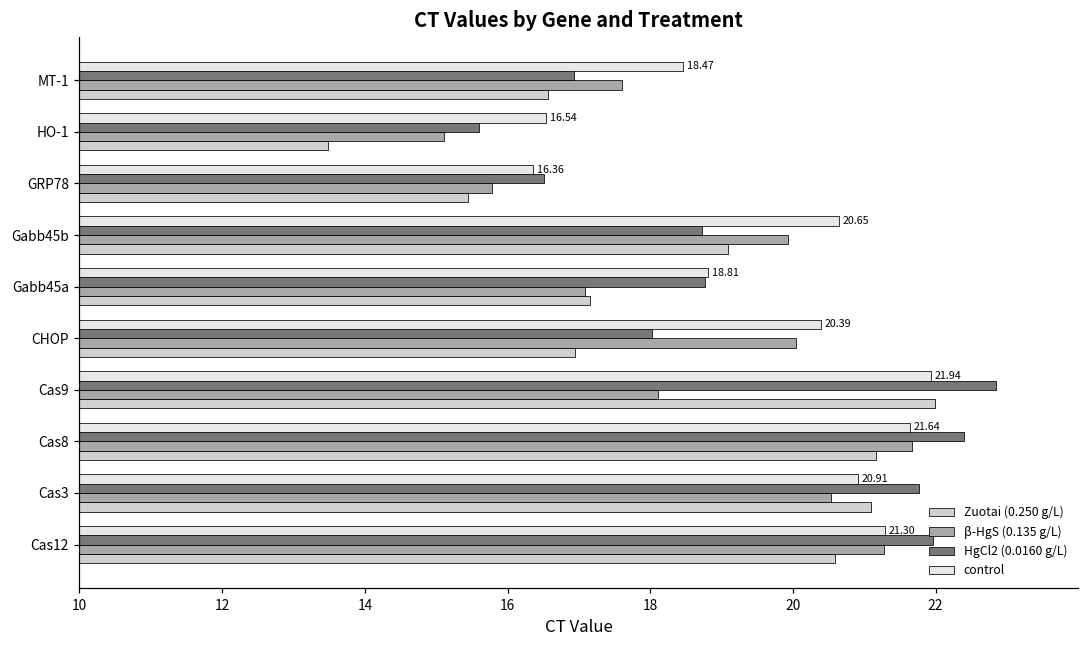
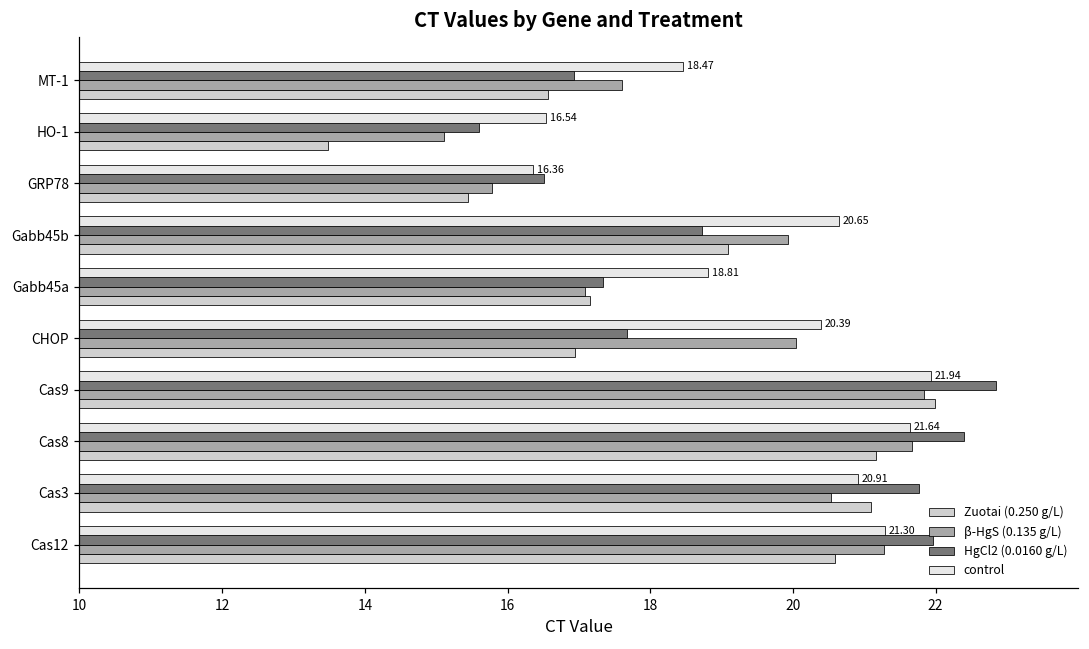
  {
    "β-HgS (0.135 g/L)": {
      "MT-1": 17.6,
      "HO-1": 15.1,
      "GRP78": 15.8,
      "Gabb45b": 19.9,
      "Gabb45a": 17.1,
      "CHOP": 20.0,
-     "Cas9": 18.1,
+     "Cas9": 21.8,
      "Cas8": 21.7,
      "Cas3": 20.5,
      "Cas12": 21.3
    },
    "HgCl2 (0.0160 g/L)": {
      "MT-1": 16.9,
      "HO-1": 15.6,
      "Gabb45b": 18.7,
-     "Gabb45a": 18.8,
-     "CHOP": 18.0,
+     "Gabb45a": 17.3,
+     "CHOP": 17.7,
      "Cas9": 22.9,
      "Cas8": 22.4,
      "Cas3": 21.8,
      "Cas12": 22.0
    }
  }
